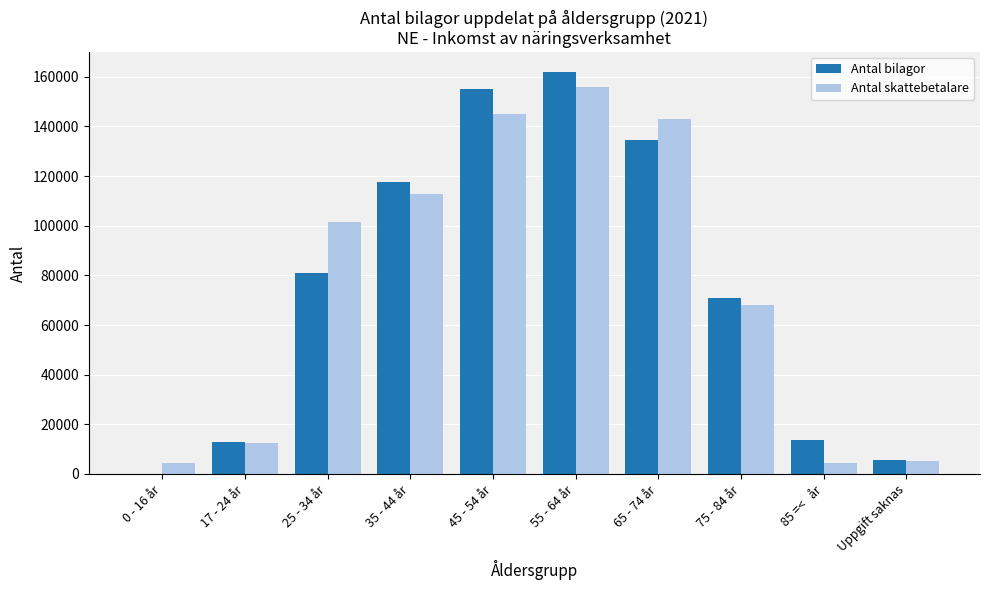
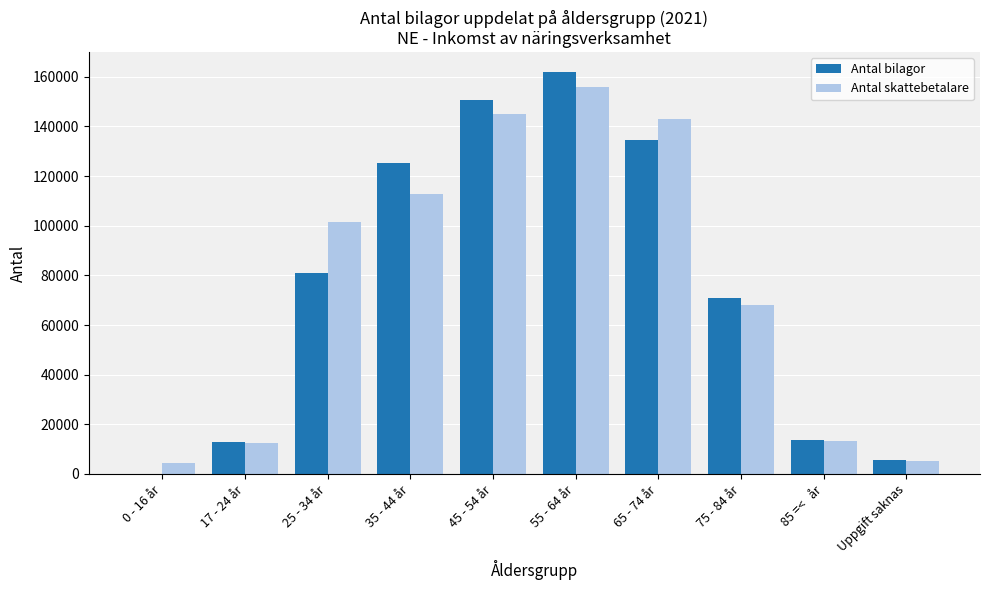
  {
    "Antal bilagor": {
      "17 - 24 år": 13000,
      "25 - 34 år": 81000,
-     "35 - 44 år": 118000,
-     "45 - 54 år": 155000,
+     "35 - 44 år": 125000,
+     "45 - 54 år": 151000,
      "55 - 64 år": 162000,
      "65 - 74 år": 135000,
      "75 - 84 år": 71000,
      "85 =< år": 14000,
      "Uppgift saknas": 6000
    },
    "Antal skattebetalare": {
      "0 - 16 år": 4000,
      "17 - 24 år": 12000,
      "25 - 34 år": 101000,
      "35 - 44 år": 113000,
      "45 - 54 år": 145000,
      "55 - 64 år": 156000,
      "65 - 74 år": 143000,
      "75 - 84 år": 68000,
-     "85 =< år": 5000,
+     "85 =< år": 13000,
      "Uppgift saknas": 5000
    }
  }
